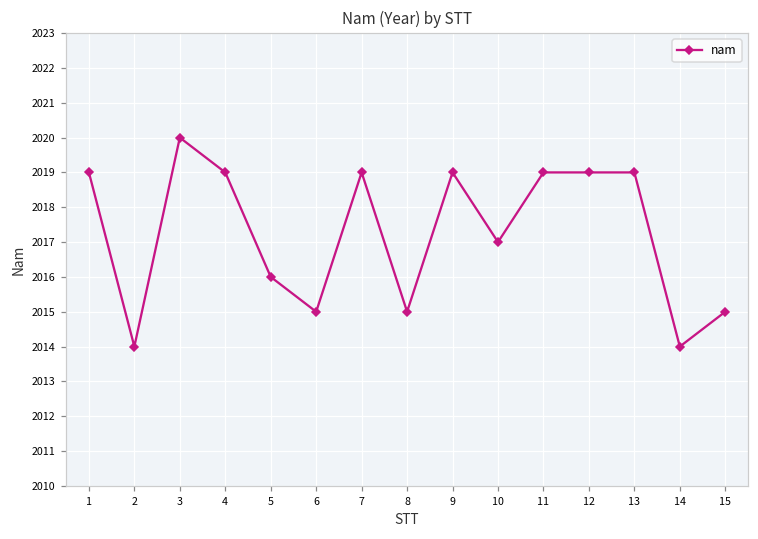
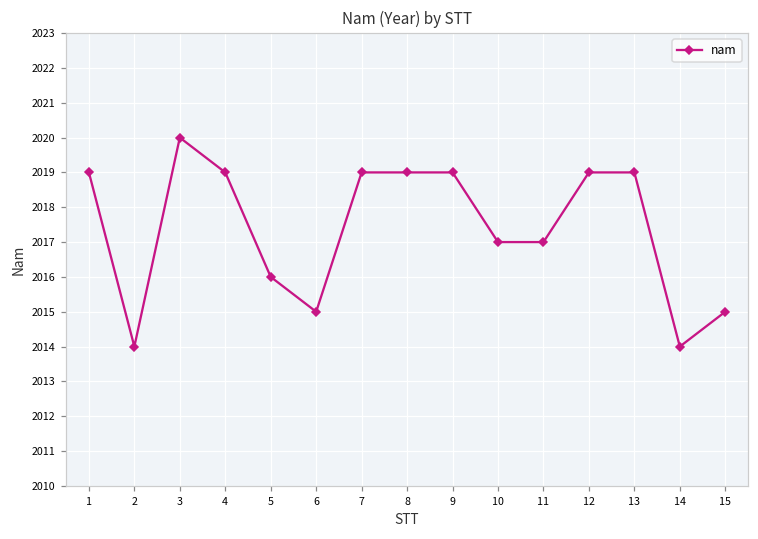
  {
    "1": 2019,
    "2": 2014,
    "3": 2020,
    "4": 2019,
    "5": 2016,
    "6": 2015,
    "7": 2019,
-   "8": 2015,
+   "8": 2019,
    "9": 2019,
    "10": 2017,
-   "11": 2019,
+   "11": 2017,
    "12": 2019,
    "13": 2019,
    "14": 2014,
    "15": 2015
  }
